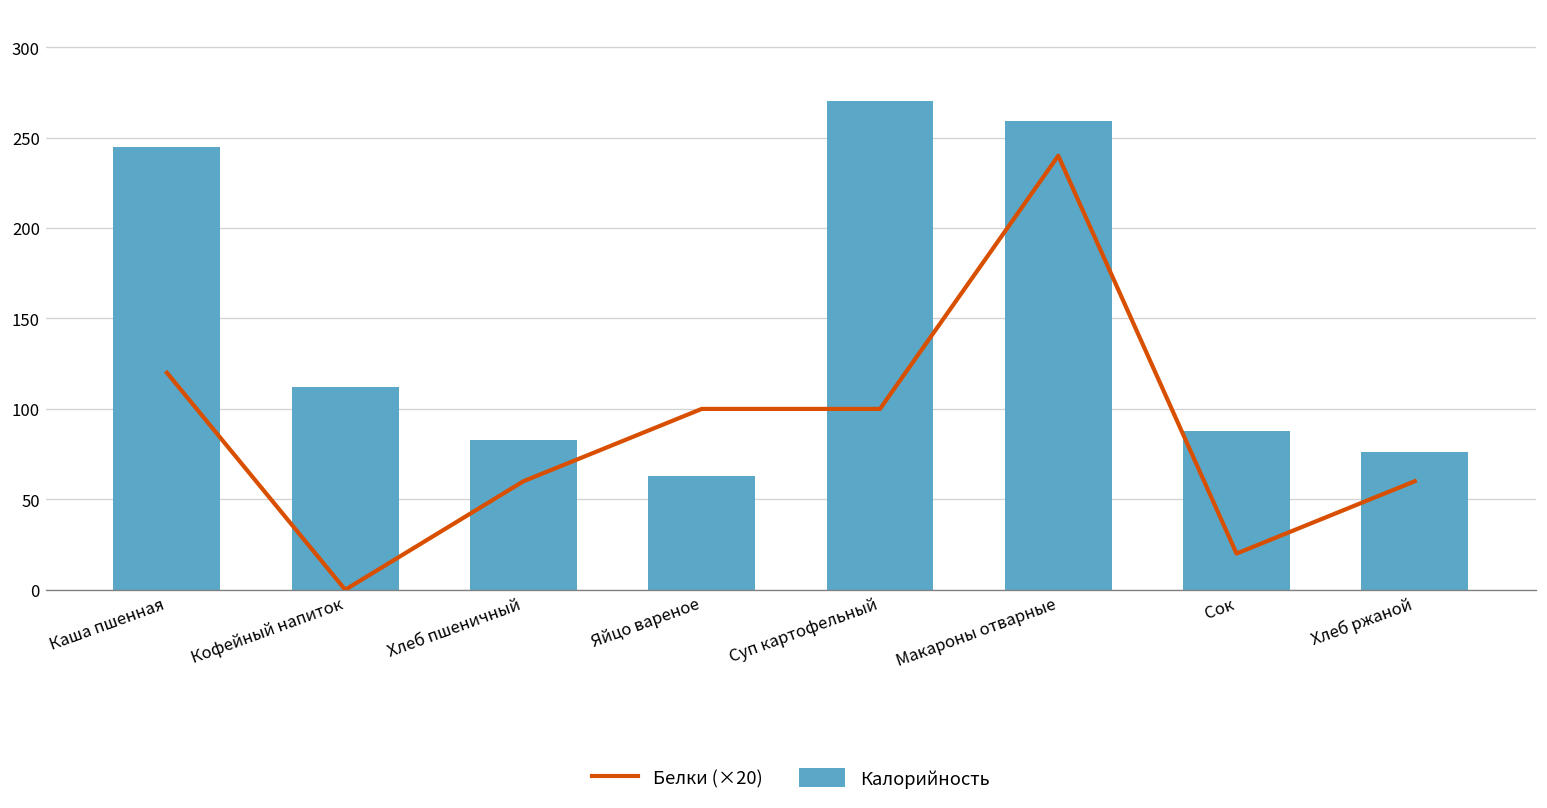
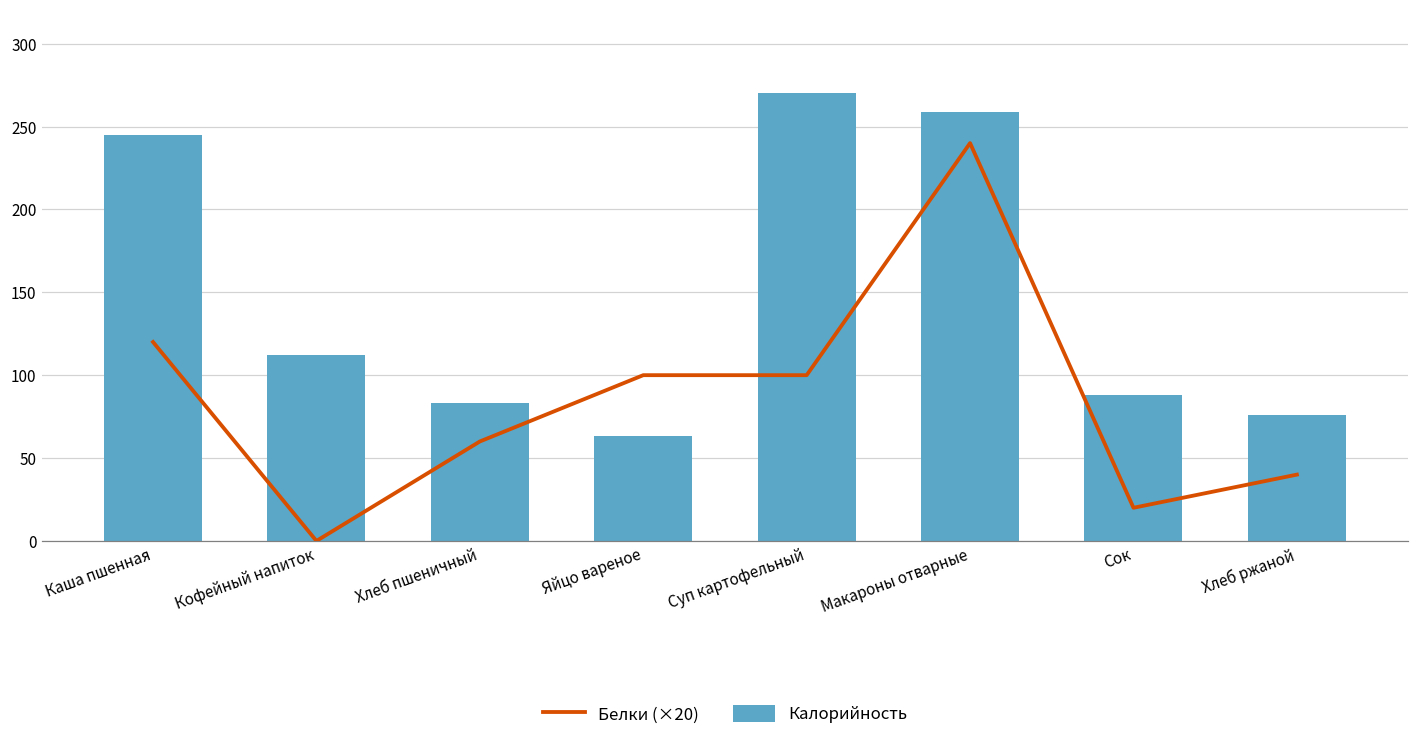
  {
    "Белки (×20)": {
      "Каша пшенная": 120,
      "Кофейный напиток": 0,
      "Хлеб пшеничный": 60,
      "Яйцо вареное": 100,
      "Суп картофельный": 100,
      "Макароны отварные": 240,
      "Сок": 20,
-     "Хлеб ржаной": 60
+     "Хлеб ржаной": 40
    },
    "Калорийность": {
      "Каша пшенная": 245,
      "Кофейный напиток": 112,
      "Хлеб пшеничный": 83,
      "Яйцо вареное": 63,
      "Суп картофельный": 270,
      "Макароны отварные": 259,
      "Сок": 88,
      "Хлеб ржаной": 76
    }
  }
